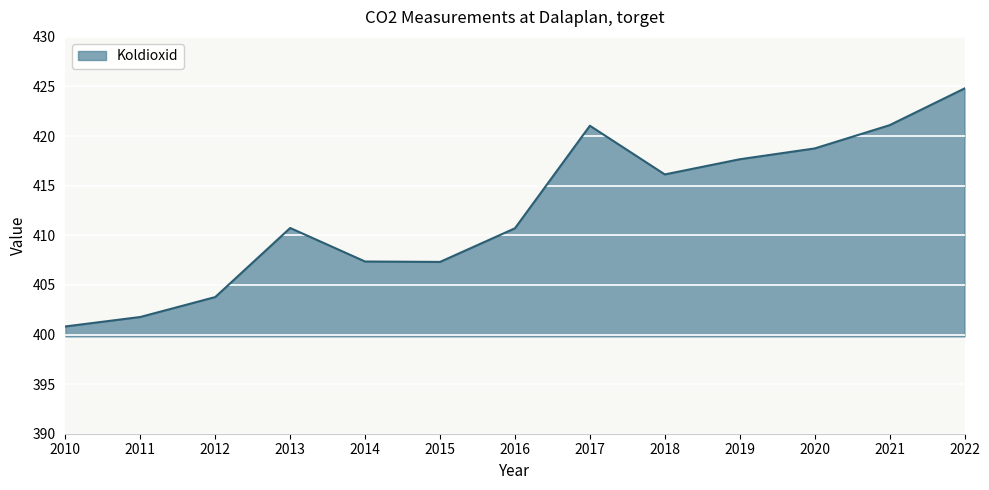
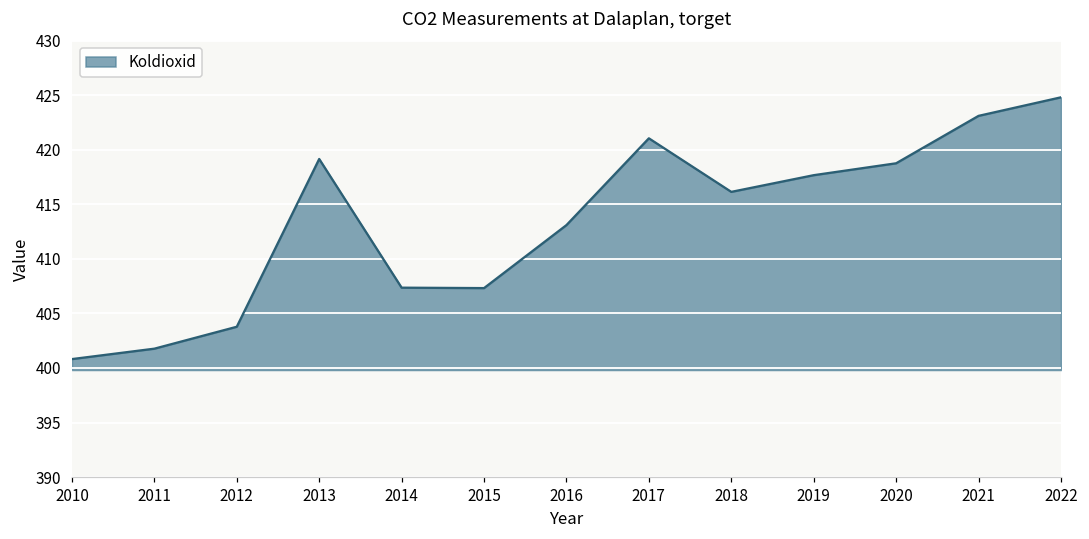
  {
    "2010": 401,
    "2011": 402,
    "2012": 404,
-   "2013": 411,
+   "2013": 419,
    "2014": 407,
    "2015": 407,
-   "2016": 411,
+   "2016": 413,
    "2017": 421,
    "2018": 416,
    "2019": 418,
    "2020": 419,
-   "2021": 421,
+   "2021": 423,
    "2022": 425
  }
